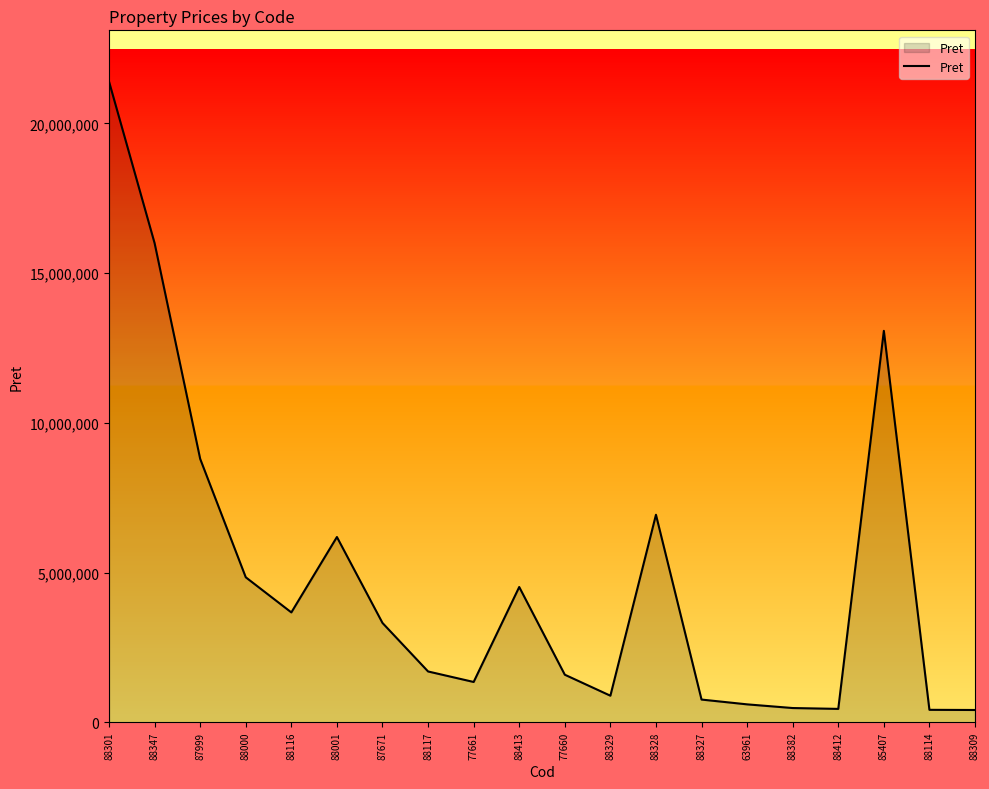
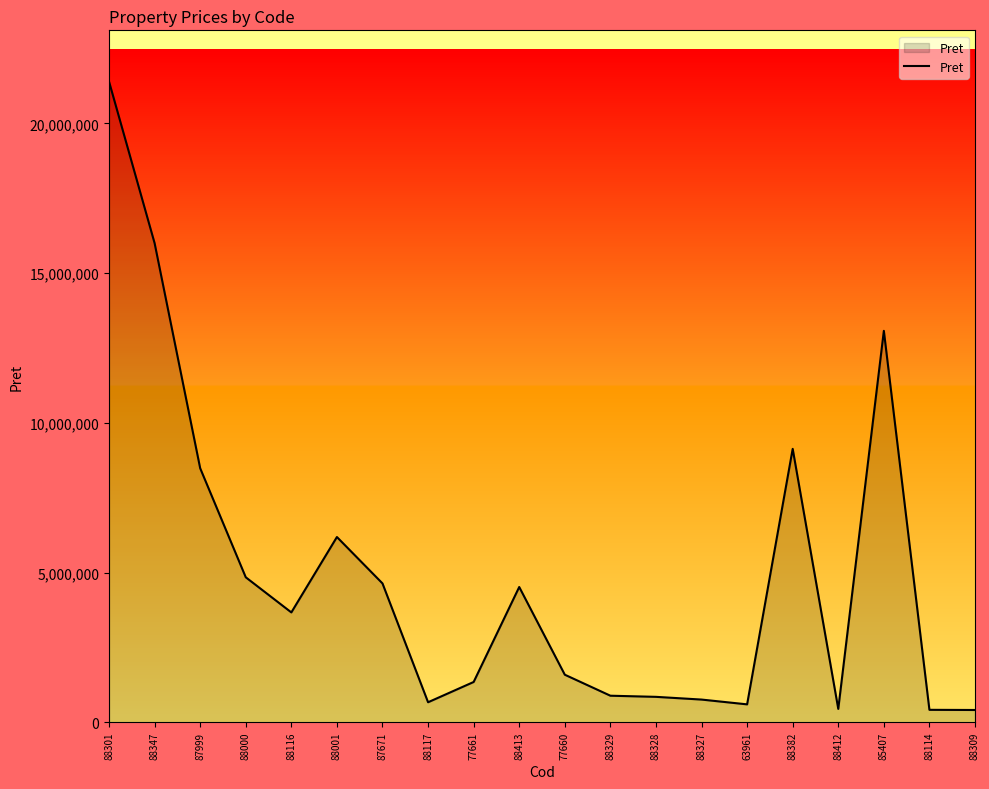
  {
    "88301": "21,400,000",
    "88347": "16,000,000",
-   "87999": "8,800,000",
+   "87999": "8,500,000",
    "88000": "4,800,000",
    "88116": "3,700,000",
    "88001": "6,200,000",
-   "87671": "3,300,000",
-   "88117": "1,700,000",
+   "87671": "4,600,000",
+   "88117": "700,000",
    "77661": "1,300,000",
    "88413": "4,500,000",
    "77660": "1,600,000",
    "88329": "900,000",
-   "88328": "6,900,000",
+   "88328": "800,000",
    "88327": "800,000",
    "63961": "600,000",
-   "88382": "500,000",
+   "88382": "9,100,000",
    "88412": "400,000",
    "85407": "13,100,000",
    "88114": "400,000",
    "88309": "400,000"
  }
